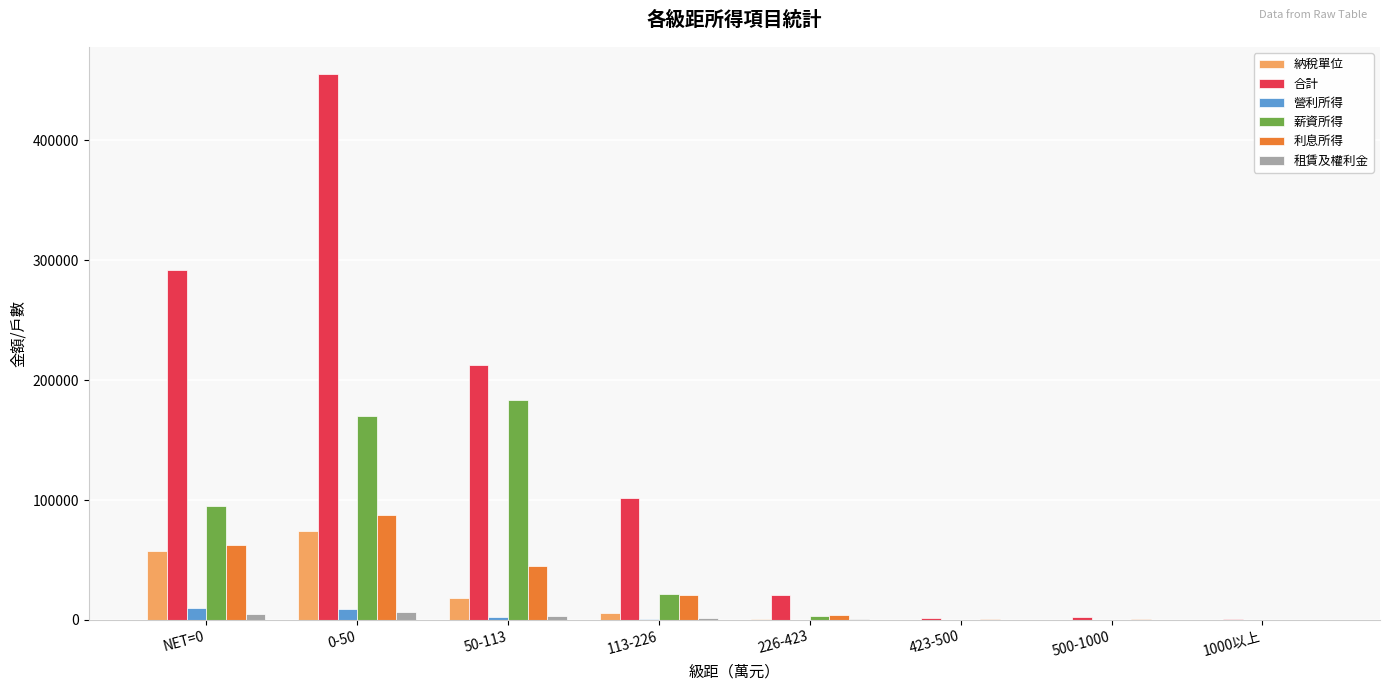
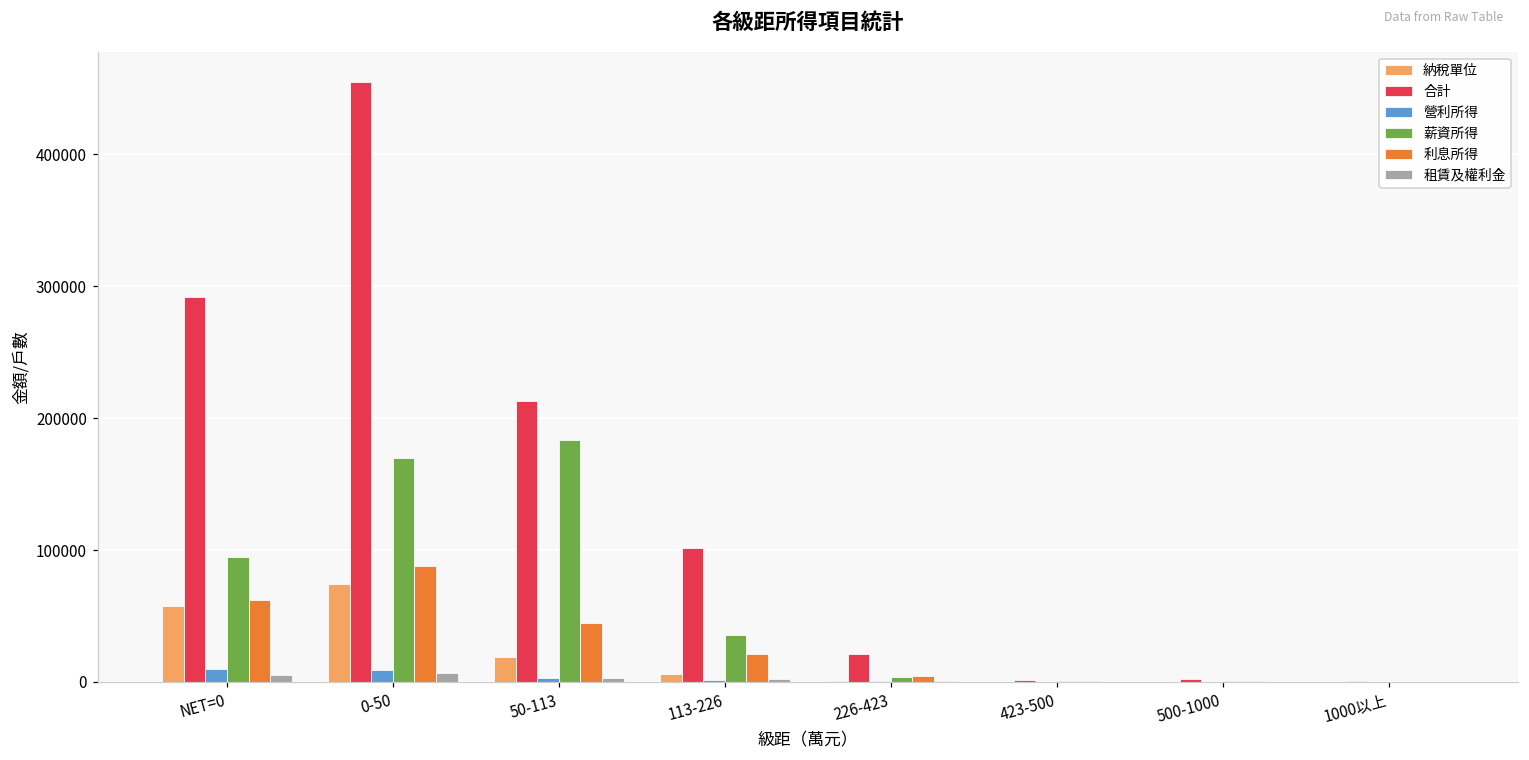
  {
    "納稅單位": {
      "NET=0": 58000,
      "0-50": 74000,
      "50-113": 19000,
      "113-226": 6000
    },
    "合計": {
      "NET=0": 292000,
      "0-50": 455000,
      "50-113": 213000,
      "113-226": 102000,
      "226-423": 21000,
      "500-1000": 2000
    },
    "營利所得": {
      "NET=0": 10000,
      "0-50": 9000,
      "50-113": 3000
    },
    "薪資所得": {
      "NET=0": 95000,
      "0-50": 170000,
      "50-113": 183000,
-     "113-226": 21000,
+     "113-226": 36000,
      "226-423": 4000
    },
    "利息所得": {
      "NET=0": 62000,
      "0-50": 88000,
      "50-113": 45000,
      "113-226": 21000,
      "226-423": 4000
    },
    "租賃及權利金": {
      "NET=0": 5000,
      "0-50": 7000,
      "50-113": 3000
    }
  }
